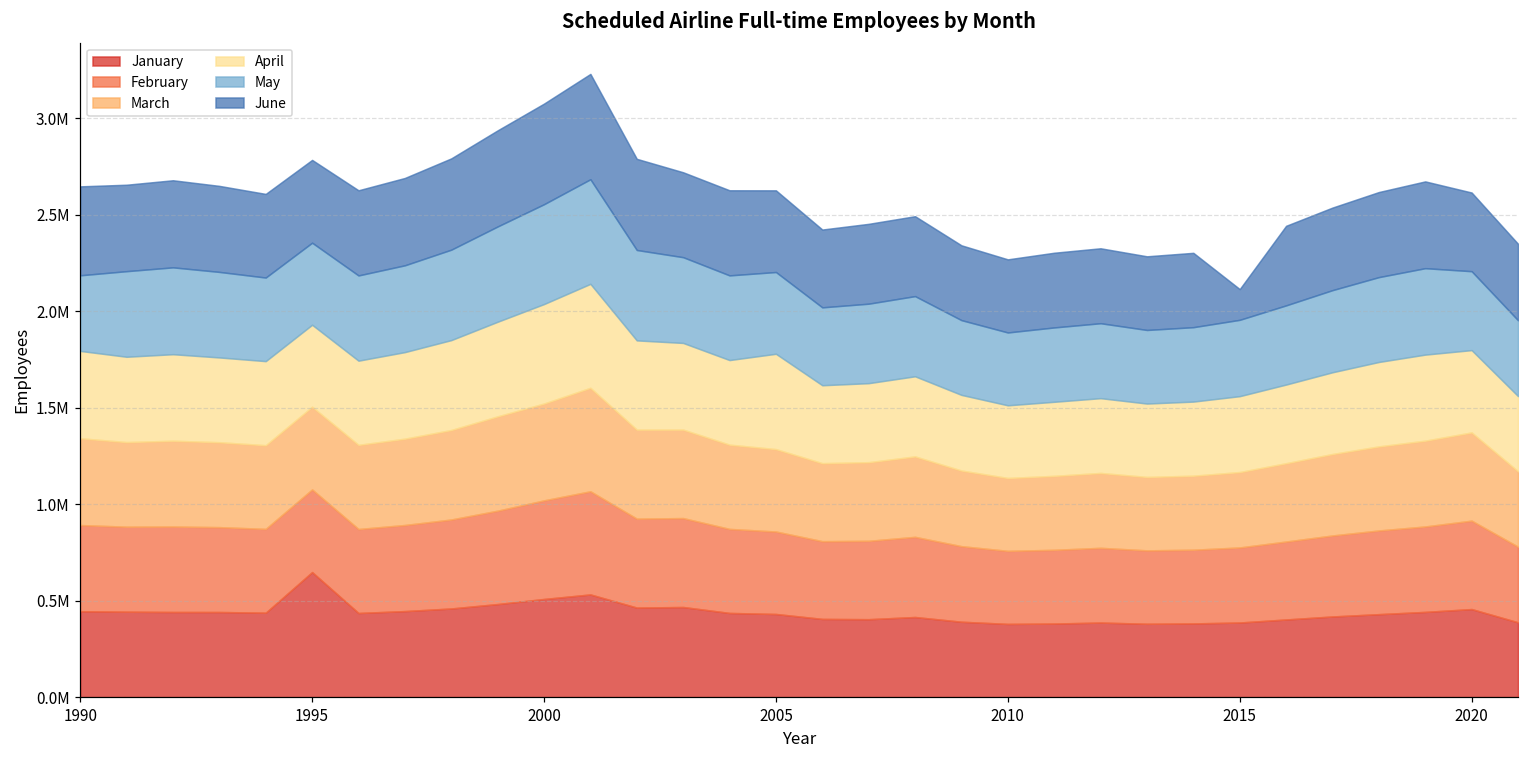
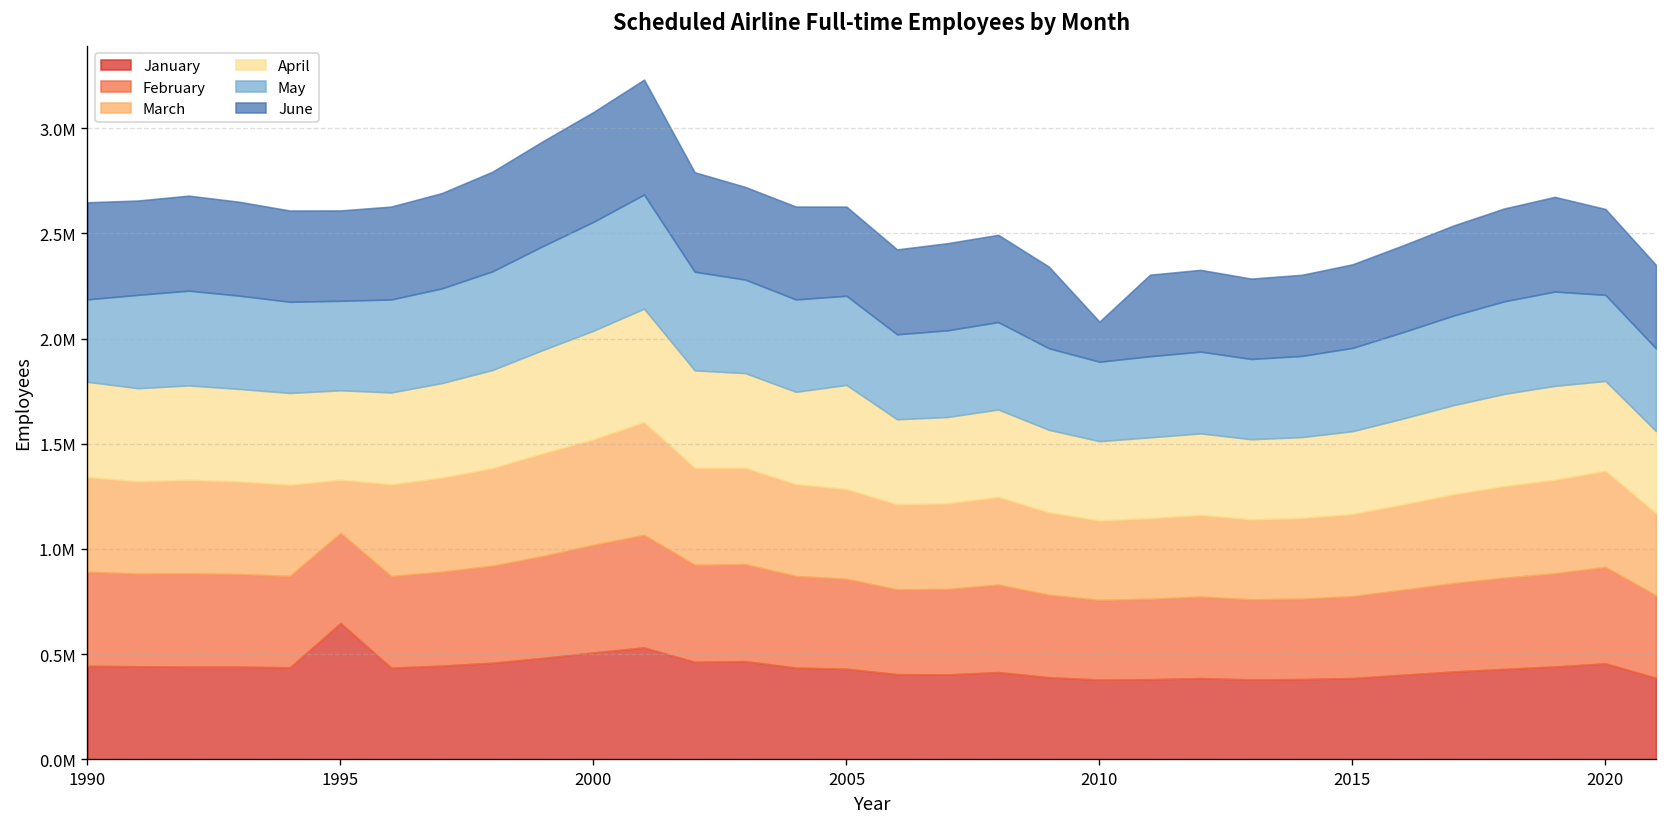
  {
    "January": {
      "1990": 440000,
      "1995": 650000,
      "2000": 510000,
      "2005": 430000,
      "2010": 380000,
      "2015": 390000,
      "2020": 460000
    },
    "February": {
      "1990": 450000,
      "1995": 430000,
      "2000": 510000,
      "2005": 430000,
      "2010": 380000,
      "2015": 390000,
      "2020": 460000
    },
    "March": {
      "1990": 450000,
-     "1995": 430000,
+     "1995": 250000,
      "2000": 500000,
      "2005": 430000,
      "2010": 380000,
      "2015": 390000,
      "2020": 460000
    },
    "April": {
      "1990": 450000,
      "1995": 430000,
      "2000": 520000,
      "2005": 490000,
      "2010": 380000,
      "2015": 390000,
      "2020": 430000
    },
    "May": {
      "1990": 390000,
      "1995": 430000,
      "2000": 520000,
      "2005": 420000,
      "2010": 380000,
      "2015": 400000,
      "2020": 410000
    },
    "June": {
      "1990": 460000,
      "1995": 430000,
      "2000": 520000,
      "2005": 420000,
-     "2010": 380000,
-     "2015": 160000,
+     "2010": 190000,
+     "2015": 400000,
      "2020": 410000
    }
  }
